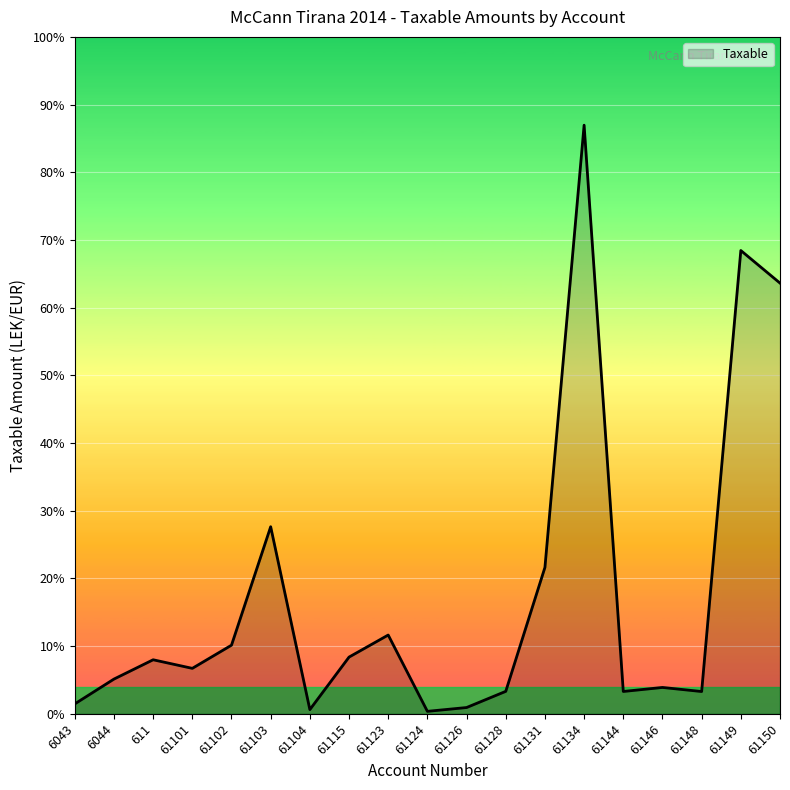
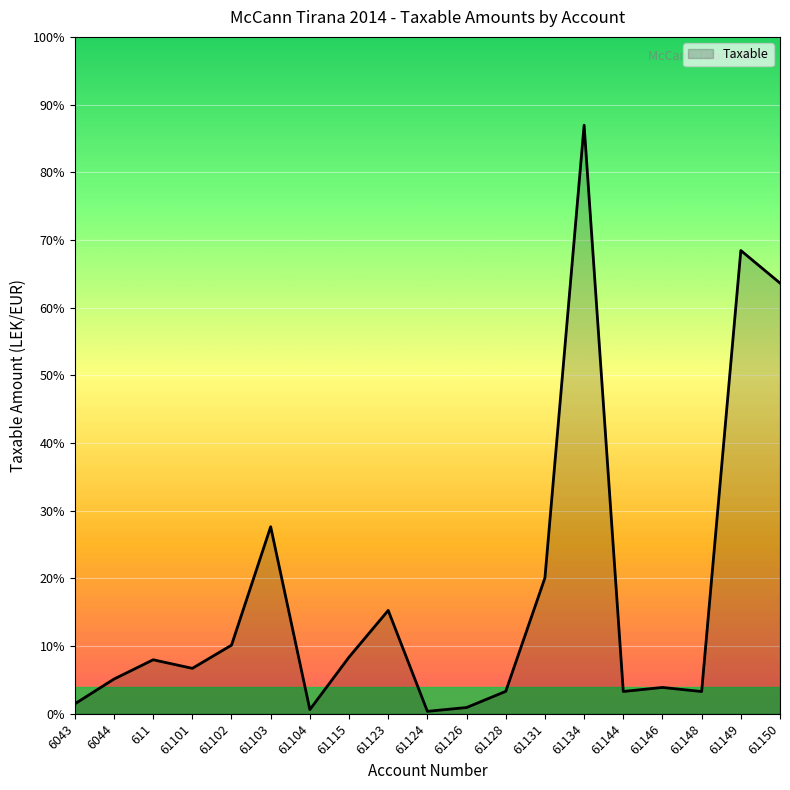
  {
    "6044": "5%",
    "611": "8%",
    "61101": "7%",
    "61102": "10%",
    "61103": "28%",
    "61115": "8%",
-   "61123": "12%",
-   "61131": "22%",
+   "61123": "15%",
+   "61131": "20%",
    "61134": "87%",
    "61149": "68%",
    "61150": "64%"
  }
